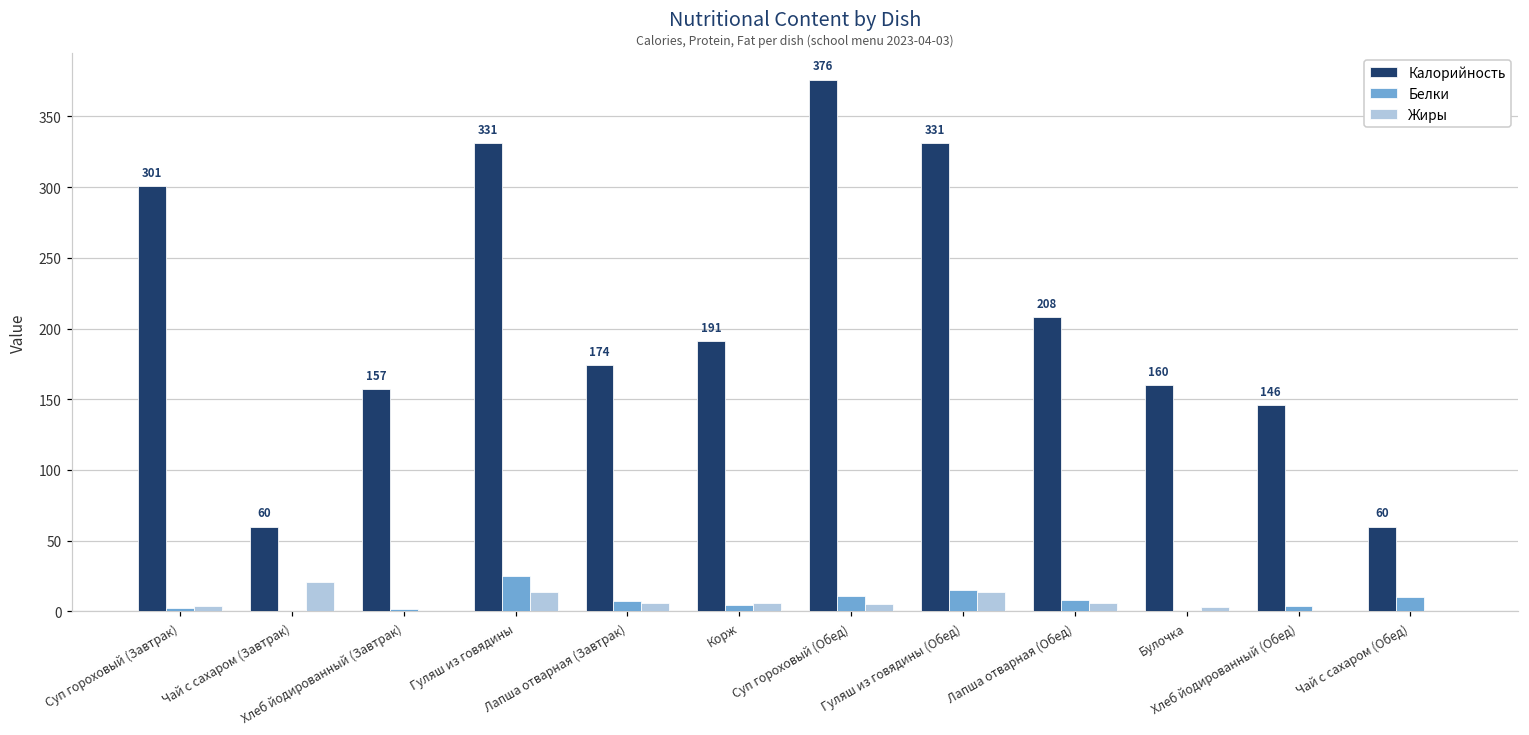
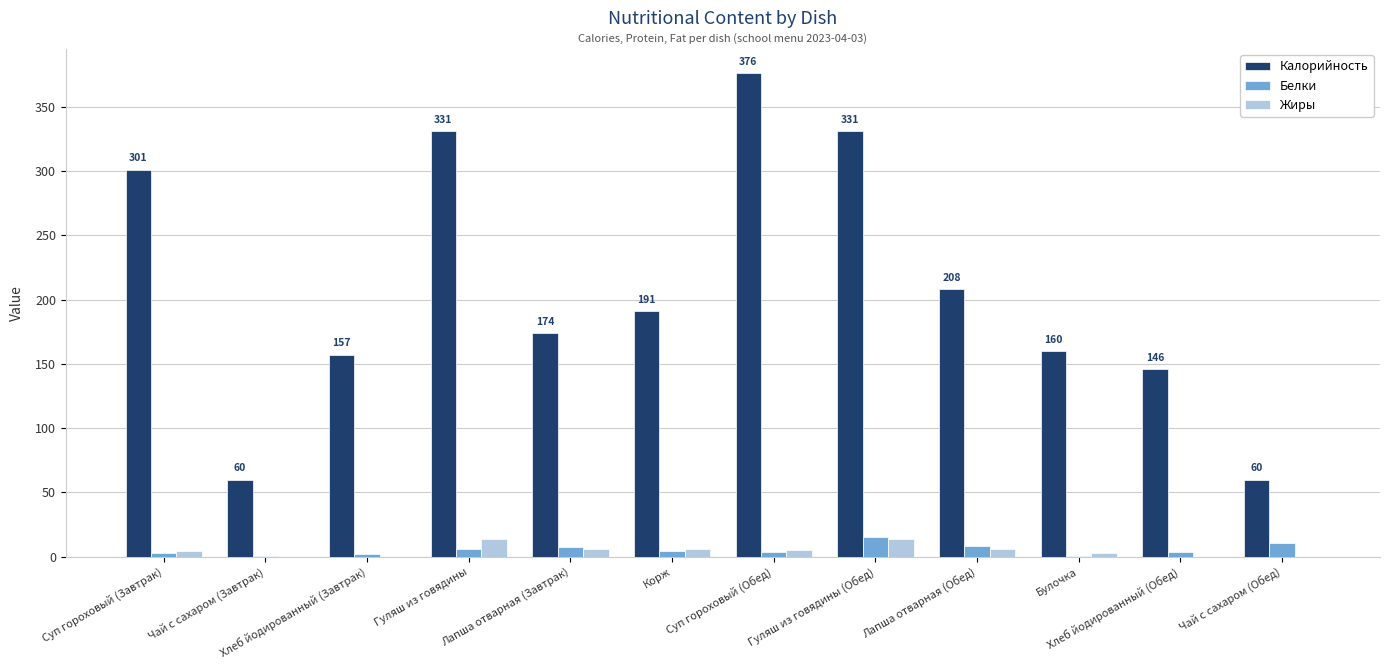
  {
    "Калорийность": {
      "Суп гороховый (Завтрак)": 301,
      "Чай с сахаром (Завтрак)": 60,
      "Хлеб йодированный (Завтрак)": 157,
      "Гуляш из говядины": 331,
      "Лапша отварная (Завтрак)": 174,
      "Корж": 191,
      "Суп гороховый (Обед)": 376,
      "Гуляш из говядины (Обед)": 331,
      "Лапша отварная (Обед)": 208,
      "Булочка": 160,
      "Хлеб йодированный (Обед)": 146,
      "Чай с сахаром (Обед)": 60
    },
    "Белки": {
      "Суп гороховый (Завтрак)": 3,
      "Хлеб йодированный (Завтрак)": 2,
-     "Гуляш из говядины": 25,
+     "Гуляш из говядины": 6,
      "Лапша отварная (Завтрак)": 8,
      "Корж": 5,
-     "Суп гороховый (Обед)": 11,
+     "Суп гороховый (Обед)": 3,
      "Гуляш из говядины (Обед)": 15,
      "Лапша отварная (Обед)": 8,
      "Хлеб йодированный (Обед)": 4,
      "Чай с сахаром (Обед)": 10
    },
    "Жиры": {
      "Суп гороховый (Завтрак)": 4,
-     "Чай с сахаром (Завтрак)": 21,
+     "Чай с сахаром (Завтрак)": 0,
      "Хлеб йодированный (Завтрак)": 0,
      "Гуляш из говядины": 14,
      "Лапша отварная (Завтрак)": 6,
      "Корж": 6,
      "Суп гороховый (Обед)": 5,
      "Гуляш из говядины (Обед)": 14,
      "Лапша отварная (Обед)": 6,
      "Булочка": 3,
      "Хлеб йодированный (Обед)": 0
    }
  }
